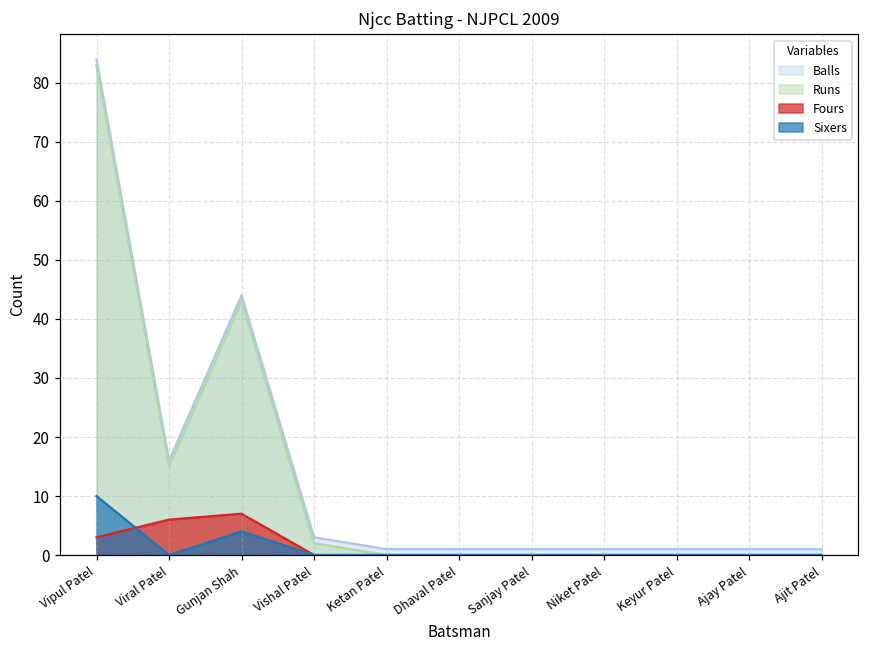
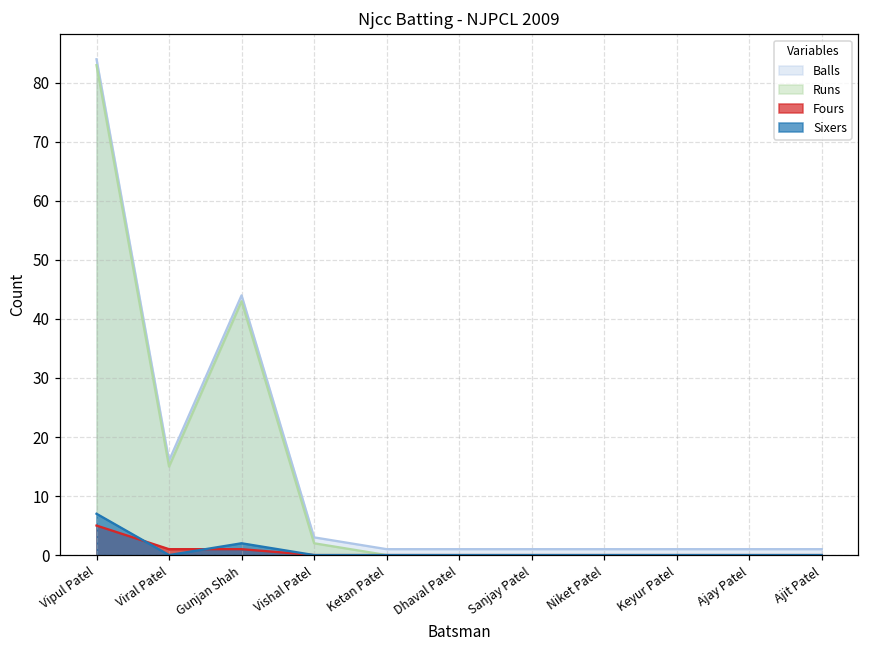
  {
    "Fours": {
-     "Vipul Patel": 3,
-     "Viral Patel": 6,
-     "Gunjan Shah": 7
+     "Vipul Patel": 5,
+     "Viral Patel": 1,
+     "Gunjan Shah": 1
    },
    "Sixers": {
-     "Vipul Patel": 10,
+     "Vipul Patel": 7,
      "Viral Patel": 0,
-     "Gunjan Shah": 4
+     "Gunjan Shah": 2
    }
  }
